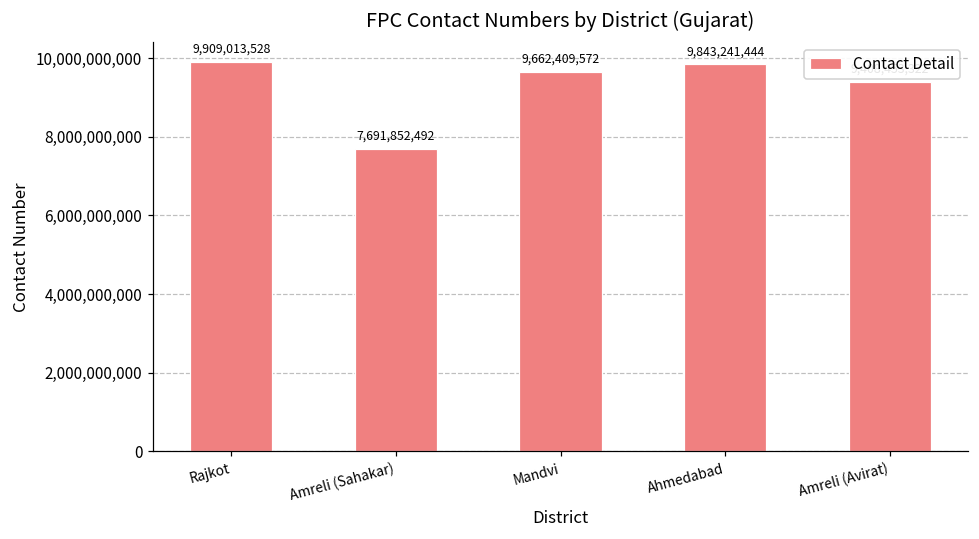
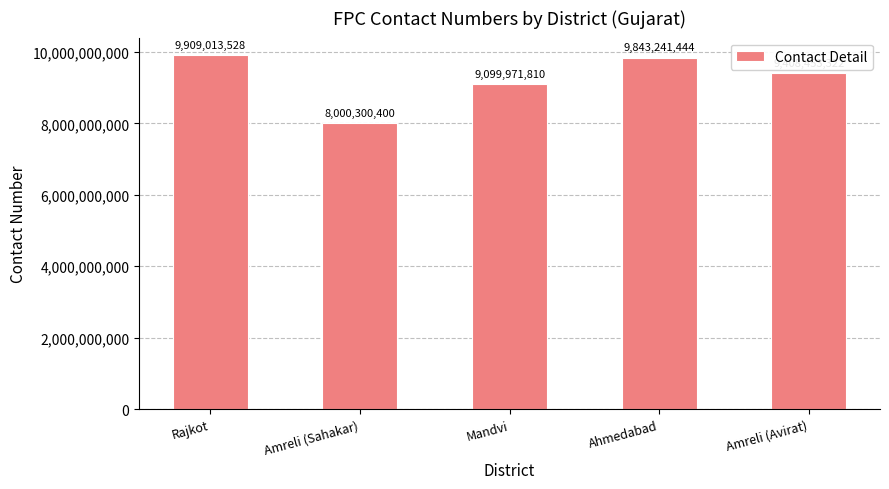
  {
    "Rajkot": "9,909,013,528",
-   "Amreli (Sahakar)": "7,691,852,492",
-   "Mandvi": "9,662,409,572",
+   "Amreli (Sahakar)": "8,000,300,400",
+   "Mandvi": "9,099,971,810",
    "Ahmedabad": "9,843,241,444"
  }
